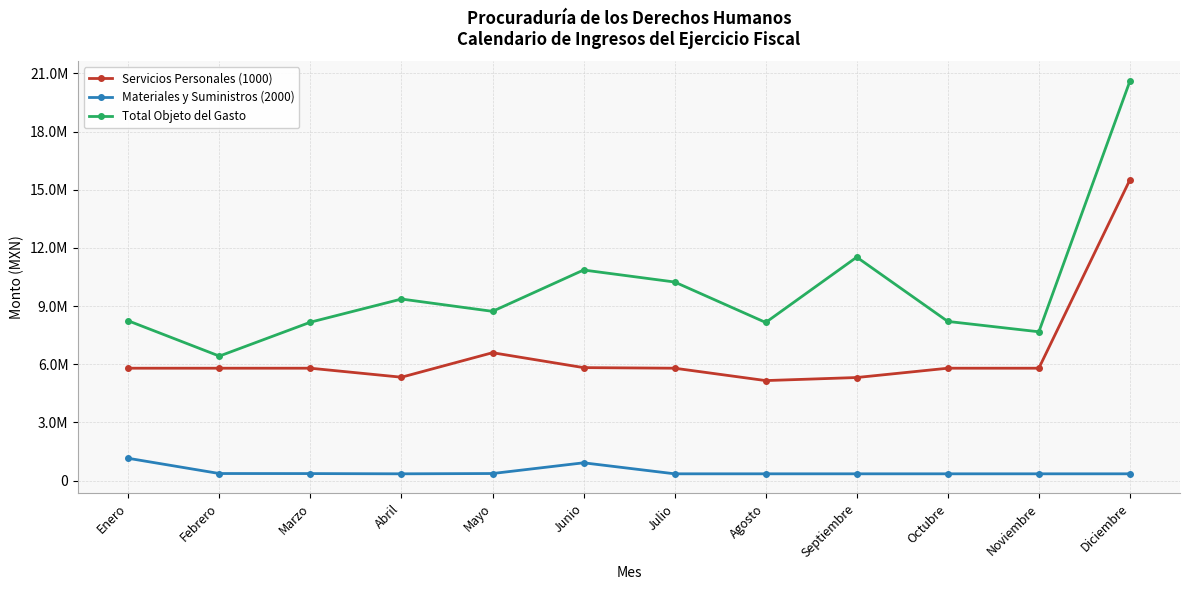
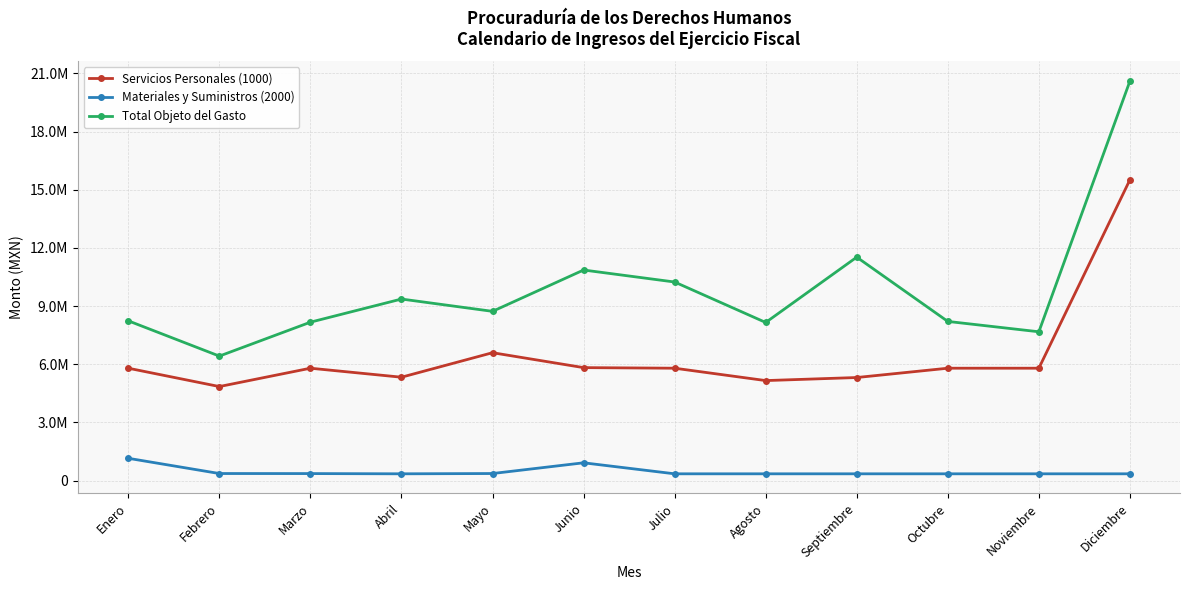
  {
    "Servicios Personales (1000)": {
      "Enero": 5800000,
-     "Febrero": 5800000,
+     "Febrero": 4800000,
      "Marzo": 5800000,
      "Abril": 5300000,
      "Mayo": 6600000,
      "Junio": 5800000,
      "Julio": 5800000,
      "Agosto": 5200000,
      "Septiembre": 5300000,
      "Octubre": 5800000,
      "Noviembre": 5800000,
      "Diciembre": 15500000
    },
    "Materiales y Suministros (2000)": {
      "Enero": 1100000,
      "Febrero": 400000,
      "Marzo": 400000,
      "Abril": 300000,
      "Mayo": 400000,
      "Junio": 900000,
      "Julio": 300000,
      "Agosto": 300000,
      "Septiembre": 300000,
      "Octubre": 300000,
      "Noviembre": 300000,
      "Diciembre": 300000
    },
    "Total Objeto del Gasto": {
      "Enero": 8200000,
      "Febrero": 6400000,
      "Marzo": 8200000,
      "Abril": 9400000,
      "Mayo": 8700000,
      "Junio": 10900000,
      "Julio": 10200000,
      "Agosto": 8200000,
      "Septiembre": 11500000,
      "Octubre": 8200000,
      "Noviembre": 7700000,
      "Diciembre": 20600000
    }
  }
